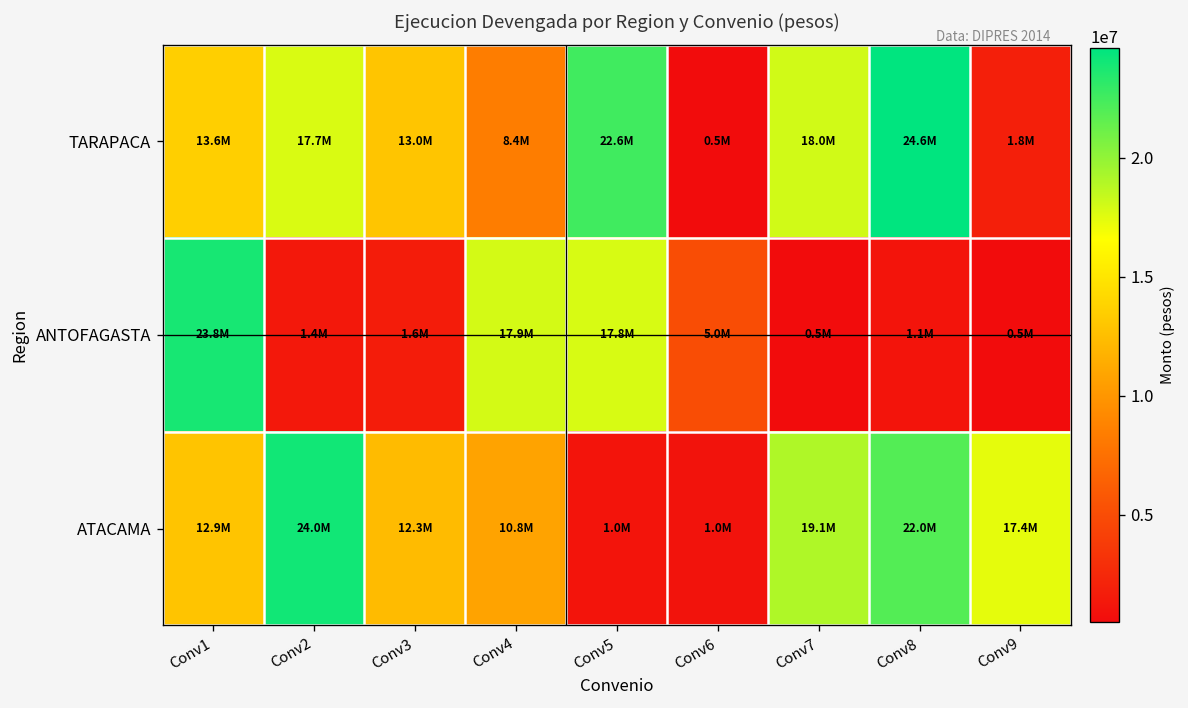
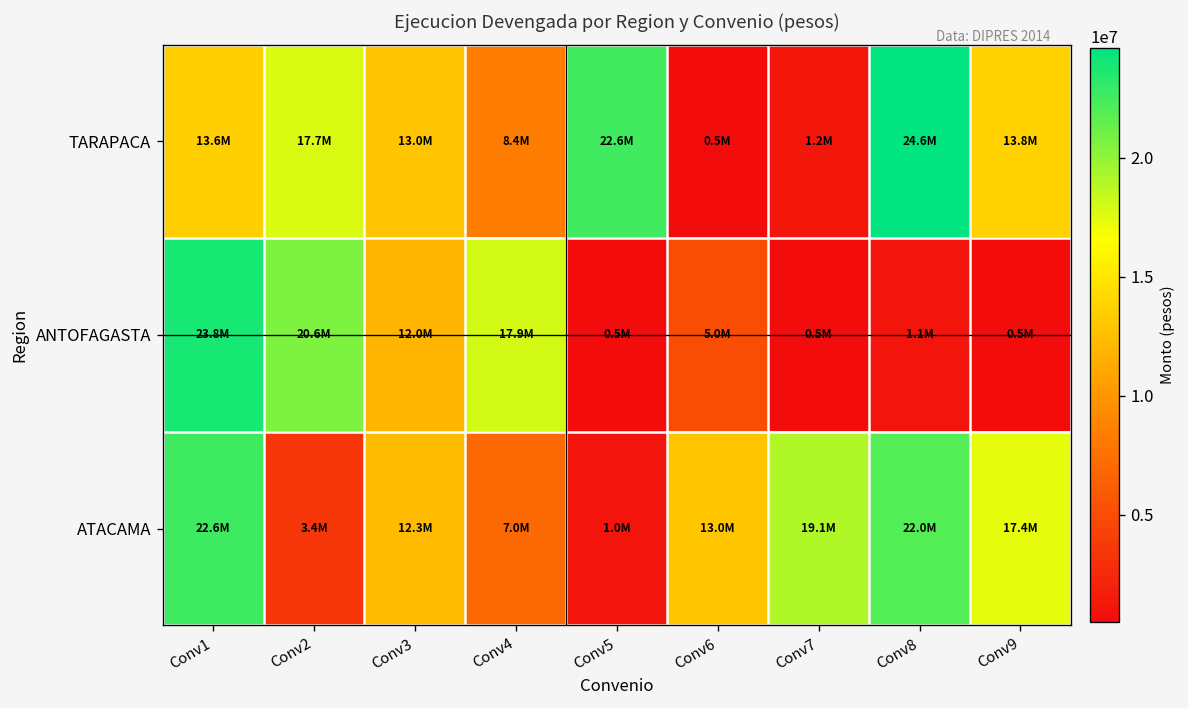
  {
    "TARAPACA": {
      "Conv1": "13.6M",
      "Conv2": "17.7M",
      "Conv3": "13.0M",
      "Conv4": "8.4M",
      "Conv5": "22.6M",
      "Conv6": "0.5M",
-     "Conv7": "18.0M",
+     "Conv7": "1.2M",
      "Conv8": "24.6M",
-     "Conv9": "1.8M"
+     "Conv9": "13.8M"
    },
    "ANTOFAGASTA": {
      "Conv1": "23.8M",
-     "Conv2": "1.4M",
-     "Conv3": "1.6M",
+     "Conv2": "20.6M",
+     "Conv3": "12.0M",
      "Conv4": "17.9M",
-     "Conv5": "17.8M",
+     "Conv5": "0.5M",
      "Conv6": "5.0M",
      "Conv7": "0.5M",
      "Conv8": "1.1M",
      "Conv9": "0.5M"
    },
    "ATACAMA": {
-     "Conv1": "12.9M",
-     "Conv2": "24.0M",
+     "Conv1": "22.6M",
+     "Conv2": "3.4M",
      "Conv3": "12.3M",
-     "Conv4": "10.8M",
+     "Conv4": "7.0M",
      "Conv5": "1.0M",
-     "Conv6": "1.0M",
+     "Conv6": "13.0M",
      "Conv7": "19.1M",
      "Conv8": "22.0M",
      "Conv9": "17.4M"
    }
  }
